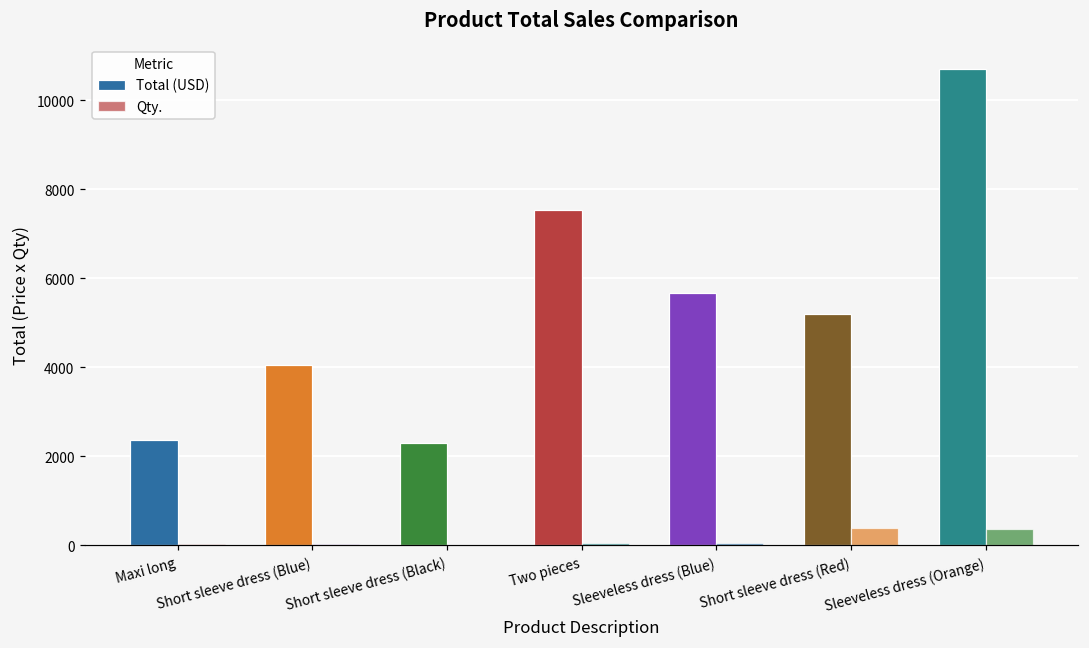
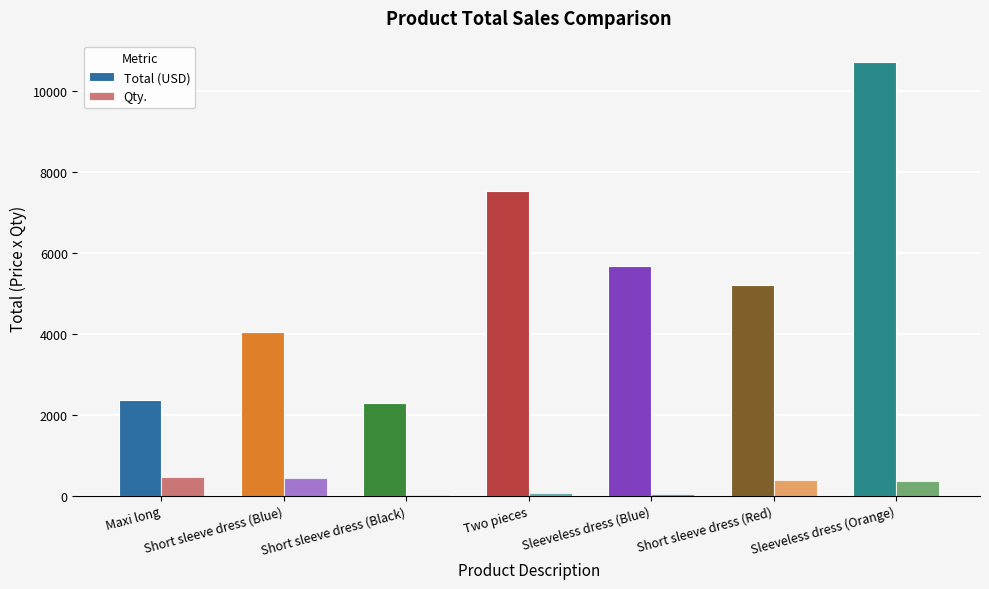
  {
    "Total (USD)": {
      "Maxi long": 2400,
      "Short sleeve dress (Blue)": 4100,
      "Short sleeve dress (Black)": 2300,
      "Two pieces": 7500,
      "Sleeveless dress (Blue)": 5700,
      "Short sleeve dress (Red)": 5200,
      "Sleeveless dress (Orange)": 10700
    },
    "Qty.": {
-     "Maxi long": 0,
-     "Short sleeve dress (Blue)": 0,
+     "Maxi long": 500,
+     "Short sleeve dress (Blue)": 400,
      "Short sleeve dress (Red)": 400,
      "Sleeveless dress (Orange)": 400
    }
  }
